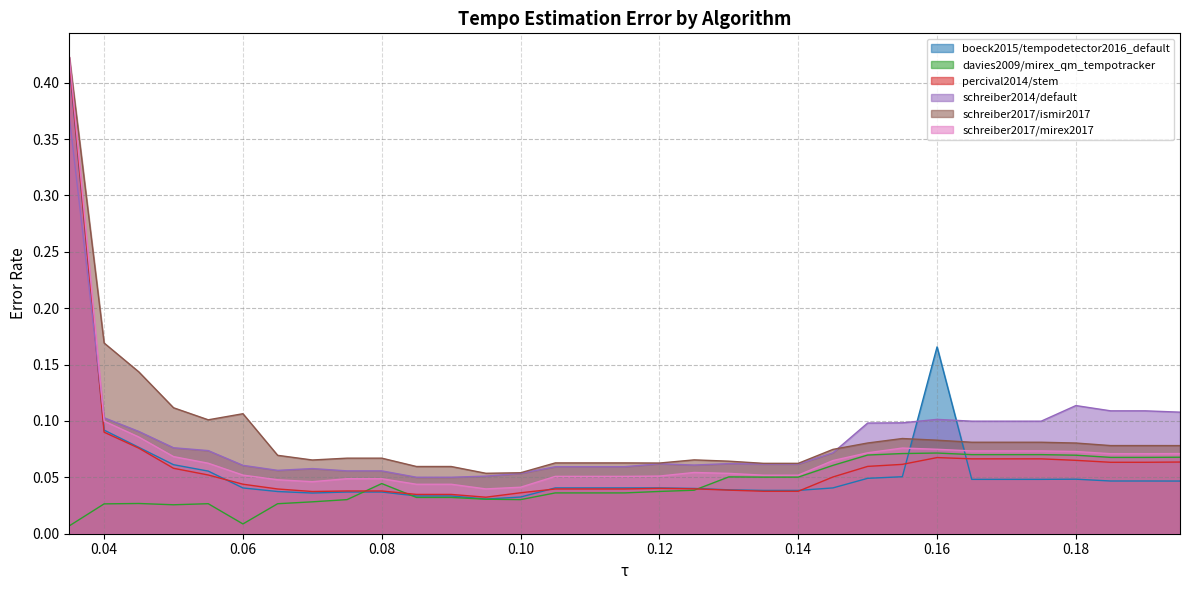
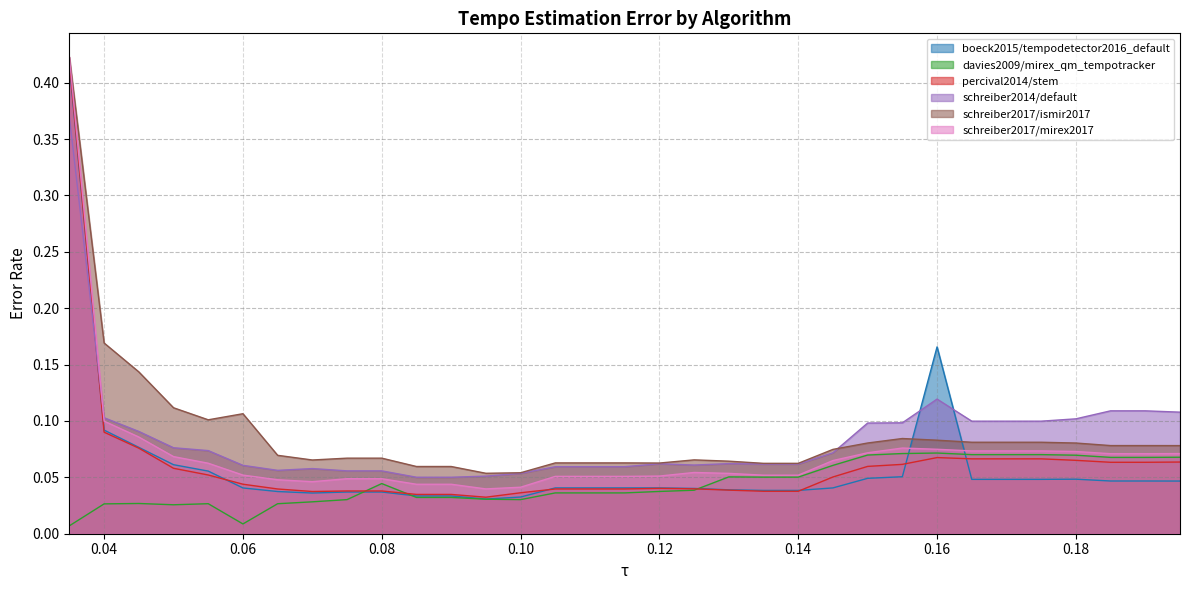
  {
    "boeck2015/tempodetector2016_default": {
      "0.06": 0.041,
      "0.10": 0.033,
      "0.16": 0.166,
      "0.18": 0.048
    },
    "davies2009/mirex_qm_tempotracker": {
      "0.04": 0.026,
      "0.06": 0.009,
      "0.08": 0.044,
      "0.10": 0.030,
      "0.12": 0.037,
      "0.16": 0.072,
      "0.18": 0.070
    },
    "percival2014/stem": {
      "0.06": 0.044,
      "0.10": 0.036,
      "0.16": 0.068,
      "0.18": 0.065
    },
    "schreiber2014/default": {
      "0.04": 0.103,
      "0.06": 0.061,
      "0.08": 0.056,
-     "0.16": 0.101,
-     "0.18": 0.114
+     "0.16": 0.119,
+     "0.18": 0.102
    },
    "schreiber2017/ismir2017": {
      "0.04": 0.169,
      "0.06": 0.106,
      "0.08": 0.067,
      "0.16": 0.083,
      "0.18": 0.080
    },
    "schreiber2017/mirex2017": {
      "0.04": 0.100,
      "0.06": 0.052,
      "0.08": 0.049,
      "0.10": 0.041,
      "0.12": 0.051,
      "0.16": 0.075,
      "0.18": 0.073
    }
  }
